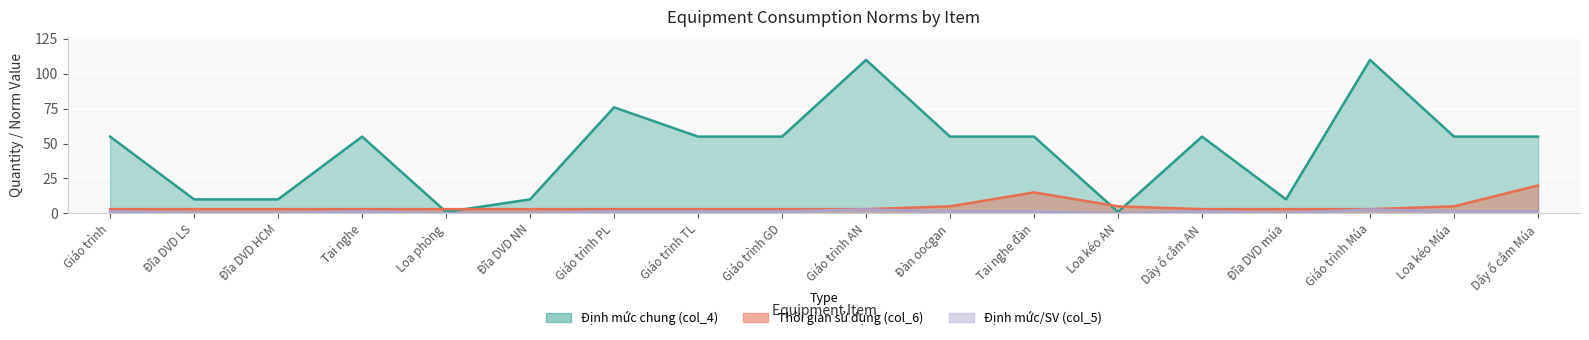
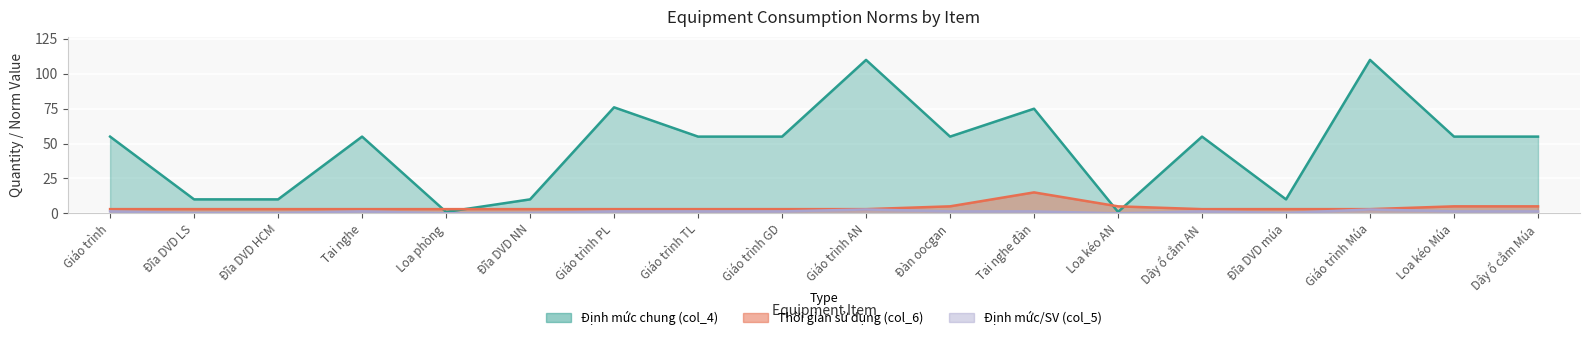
  {
    "Định mức chung (col_4)": {
      "Giáo trình": 55,
      "Đĩa DVD LS": 10,
      "Đĩa DVD HCM": 10,
      "Tai nghe": 55,
      "Đĩa DVD NN": 10,
      "Giáo trình PL": 76,
      "Giáo trình TL": 55,
      "Giáo trình GD": 55,
      "Giáo trình AN": 110,
      "Đàn oocgan": 55,
-     "Tai nghe đàn": 55,
+     "Tai nghe đàn": 75,
      "Dây ổ cắm AN": 55,
      "Đĩa DVD múa": 10,
      "Giáo trình Múa": 110,
      "Loa kéo Múa": 55,
      "Dây ổ cắm Múa": 55
    },
    "Thời gian sử dụng (col_6)": {
      "Đĩa DVD LS": 3,
      "Đĩa DVD HCM": 3,
      "Loa phòng": 3,
      "Đĩa DVD NN": 3,
      "Đàn oocgan": 5,
      "Tai nghe đàn": 15,
      "Loa kéo AN": 5,
      "Đĩa DVD múa": 3,
      "Loa kéo Múa": 5,
-     "Dây ổ cắm Múa": 20
+     "Dây ổ cắm Múa": 5
    },
    "Định mức/SV (col_5)": {
      "Đĩa DVD LS": 0,
      "Đĩa DVD HCM": 0,
      "Đĩa DVD NN": 0,
      "Đàn oocgan": 1,
      "Tai nghe đàn": 1,
      "Đĩa DVD múa": 0,
      "Loa kéo Múa": 1,
      "Dây ổ cắm Múa": 1
    }
  }
